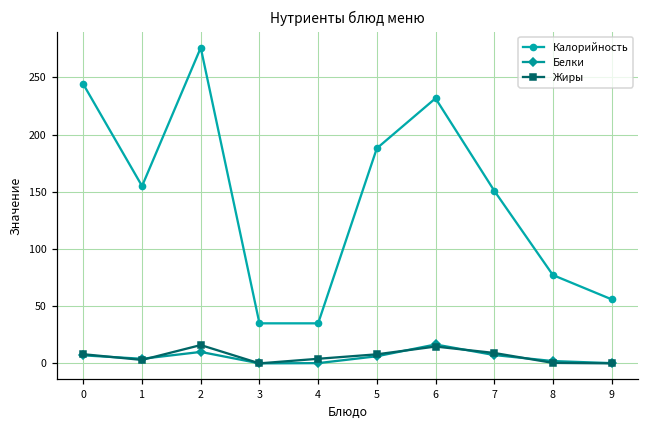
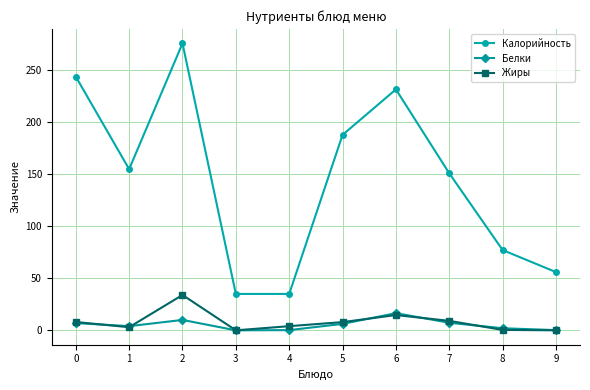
  {
    "Жиры": {
-     "2": 16,
+     "2": 34,
      "4": 4
    }
  }
